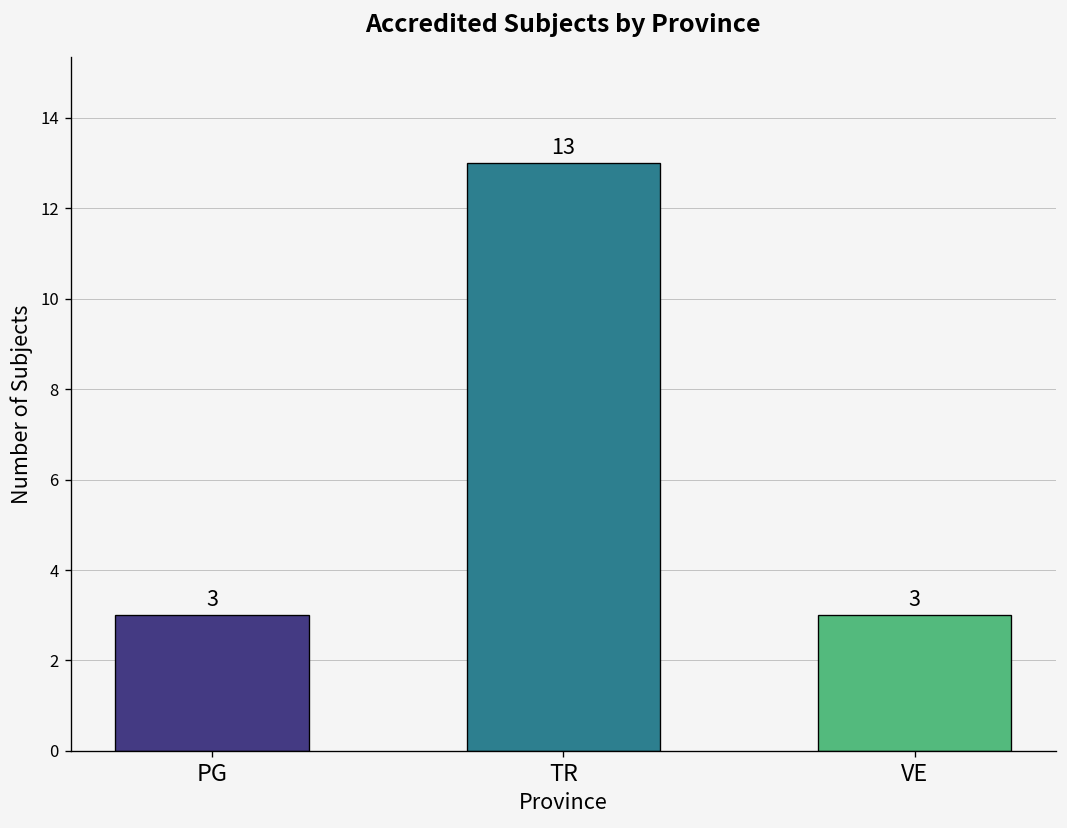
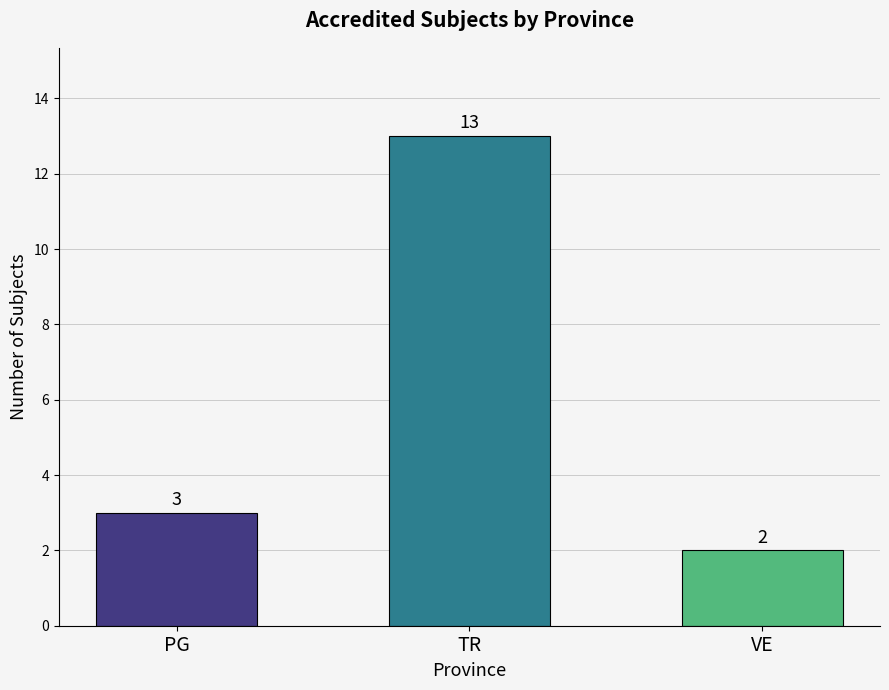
  {
    "PG": 3,
    "TR": 13,
-   "VE": 3
+   "VE": 2
  }
